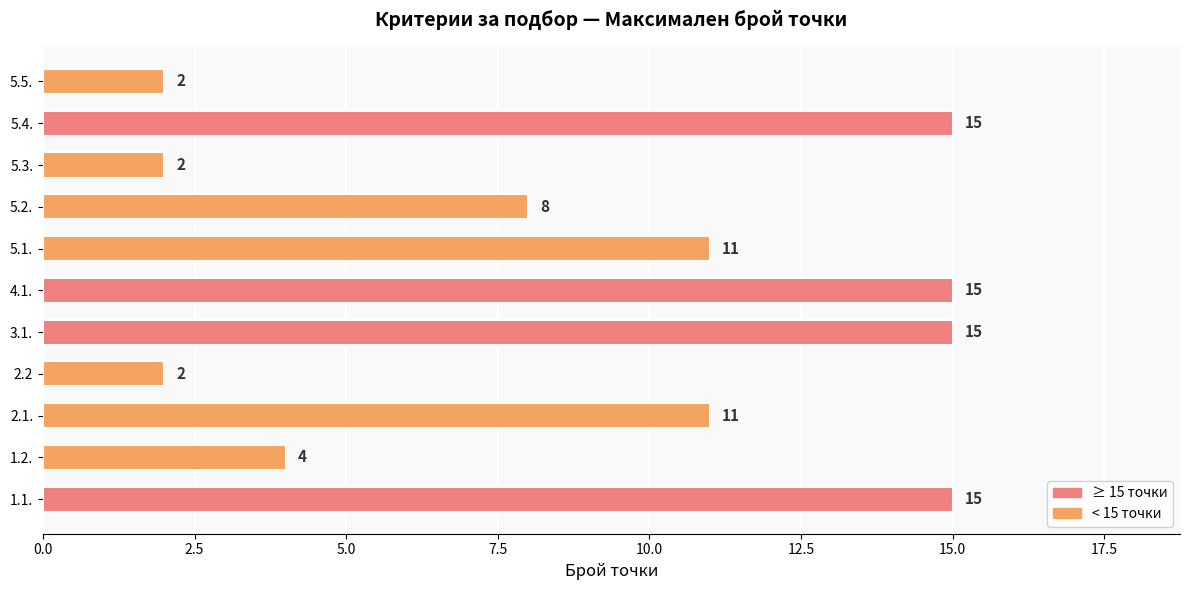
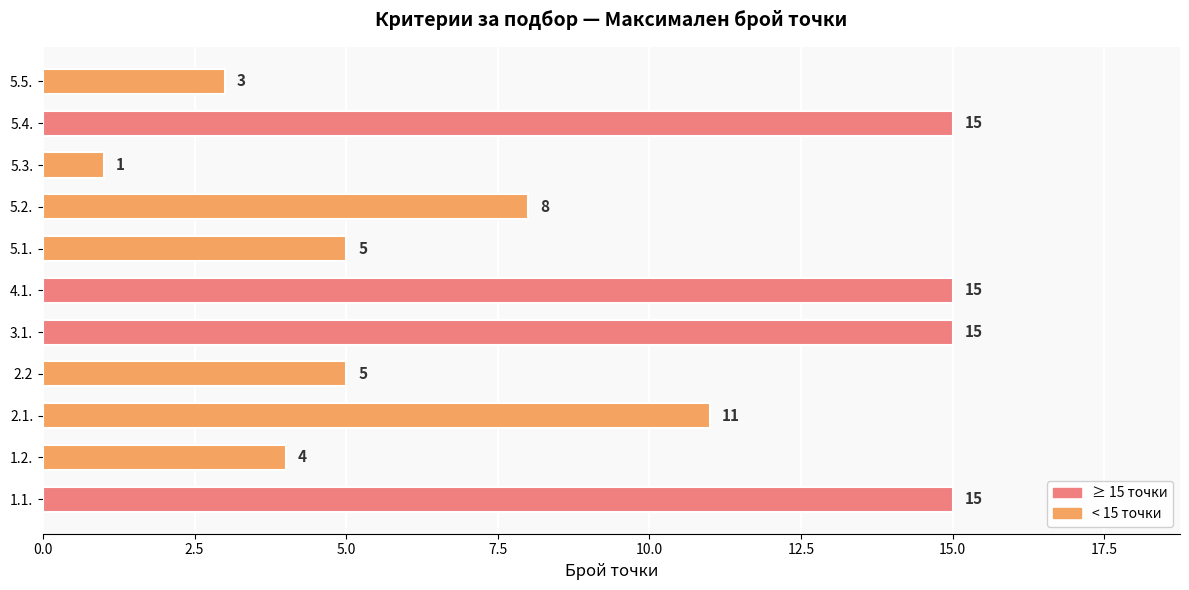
  {
-   "5.5.": 2,
+   "5.5.": 3,
    "5.4.": 15,
-   "5.3.": 2,
+   "5.3.": 1,
    "5.2.": 8,
-   "5.1.": 11,
+   "5.1.": 5,
    "4.1.": 15,
    "3.1.": 15,
-   "2.2": 2,
+   "2.2": 5,
    "2.1.": 11,
    "1.2.": 4,
    "1.1.": 15
  }
